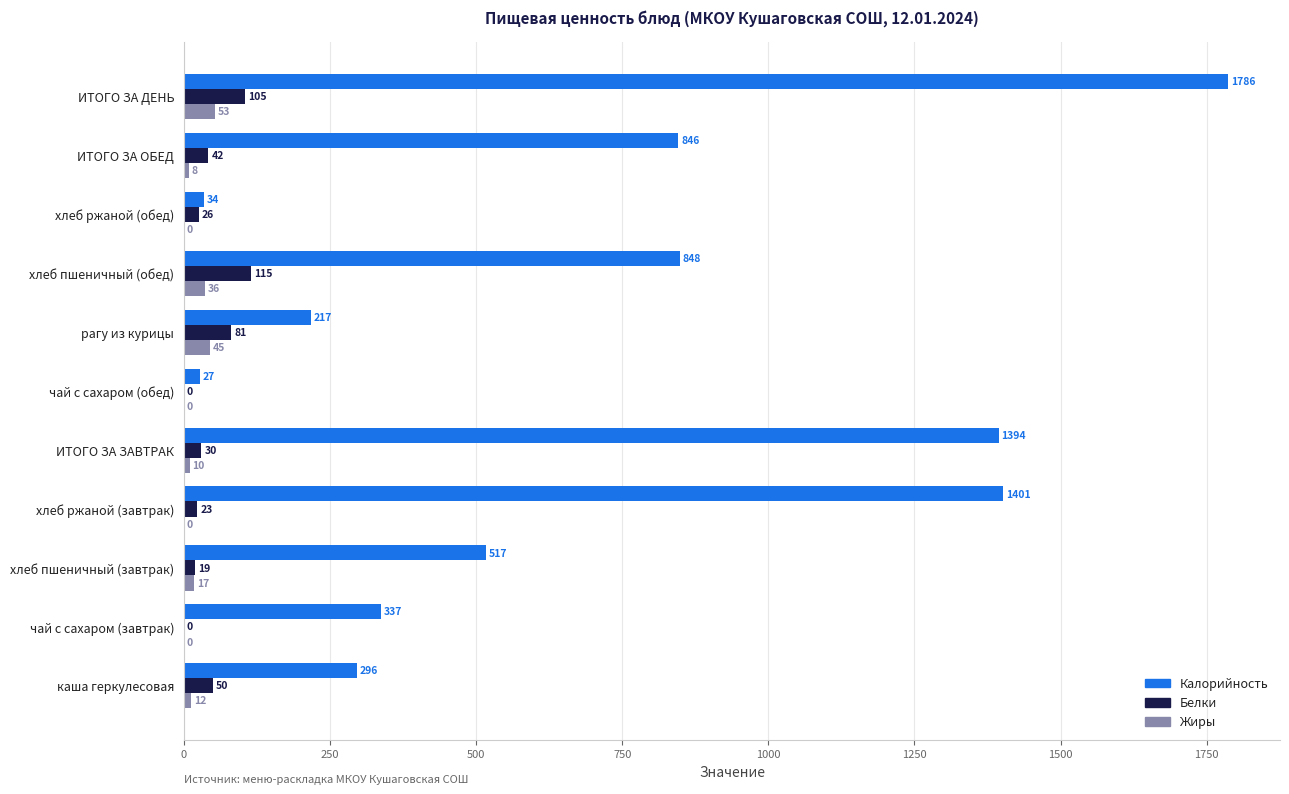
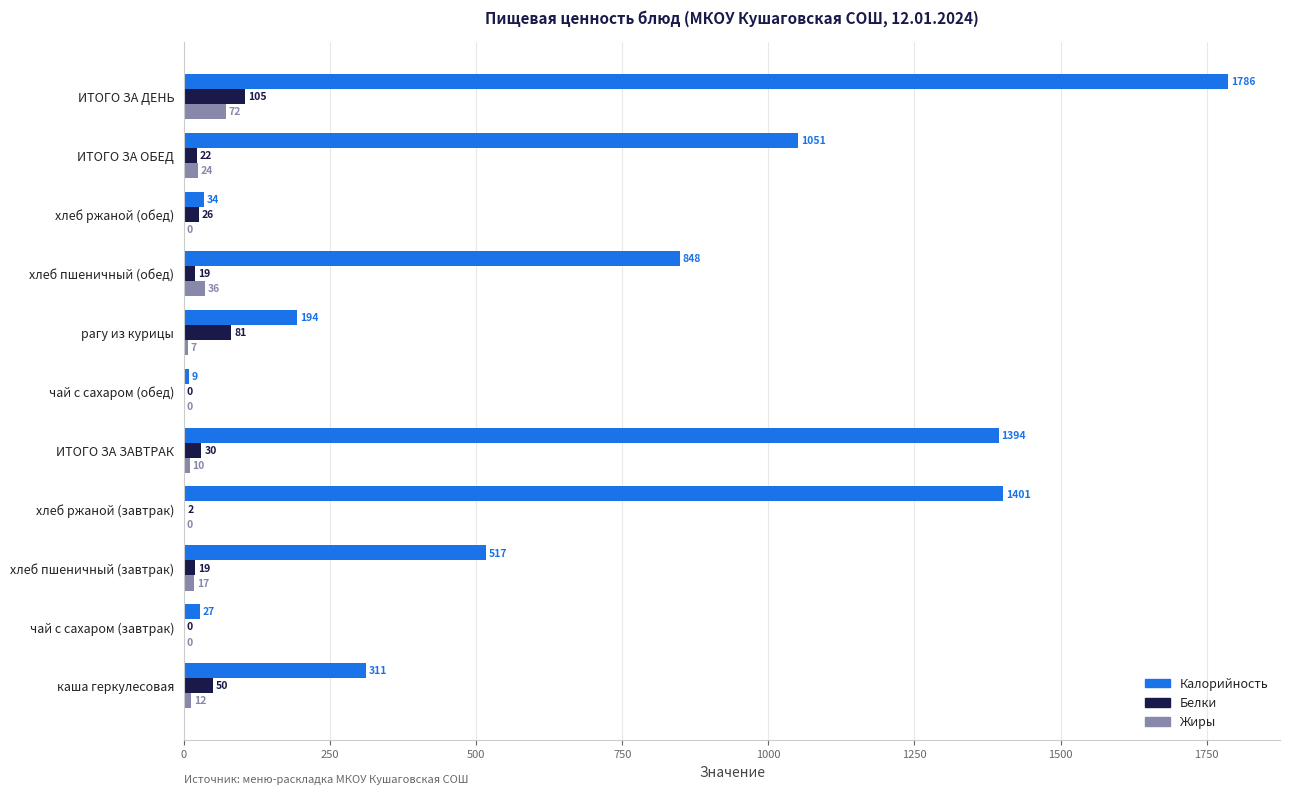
  {
    "Калорийность": {
      "ИТОГО ЗА ДЕНЬ": 1786,
-     "ИТОГО ЗА ОБЕД": 846,
+     "ИТОГО ЗА ОБЕД": 1051,
      "хлеб ржаной (обед)": 34,
      "хлеб пшеничный (обед)": 848,
-     "рагу из курицы": 217,
-     "чай с сахаром (обед)": 27,
+     "рагу из курицы": 194,
+     "чай с сахаром (обед)": 9,
      "ИТОГО ЗА ЗАВТРАК": 1394,
      "хлеб ржаной (завтрак)": 1401,
      "хлеб пшеничный (завтрак)": 517,
-     "чай с сахаром (завтрак)": 337,
-     "каша геркулесовая": 296
+     "чай с сахаром (завтрак)": 27,
+     "каша геркулесовая": 311
    },
    "Белки": {
      "ИТОГО ЗА ДЕНЬ": 105,
-     "ИТОГО ЗА ОБЕД": 42,
+     "ИТОГО ЗА ОБЕД": 22,
      "хлеб ржаной (обед)": 26,
-     "хлеб пшеничный (обед)": 115,
+     "хлеб пшеничный (обед)": 19,
      "рагу из курицы": 81,
      "чай с сахаром (обед)": 0,
      "ИТОГО ЗА ЗАВТРАК": 30,
-     "хлеб ржаной (завтрак)": 23,
+     "хлеб ржаной (завтрак)": 2,
      "хлеб пшеничный (завтрак)": 19,
      "чай с сахаром (завтрак)": 0,
      "каша геркулесовая": 50
    },
    "Жиры": {
-     "ИТОГО ЗА ДЕНЬ": 53,
-     "ИТОГО ЗА ОБЕД": 8,
+     "ИТОГО ЗА ДЕНЬ": 72,
+     "ИТОГО ЗА ОБЕД": 24,
      "хлеб ржаной (обед)": 0,
      "хлеб пшеничный (обед)": 36,
-     "рагу из курицы": 45,
+     "рагу из курицы": 7,
      "чай с сахаром (обед)": 0,
      "ИТОГО ЗА ЗАВТРАК": 10,
      "хлеб ржаной (завтрак)": 0,
      "хлеб пшеничный (завтрак)": 17,
      "чай с сахаром (завтрак)": 0,
      "каша геркулесовая": 12
    }
  }
